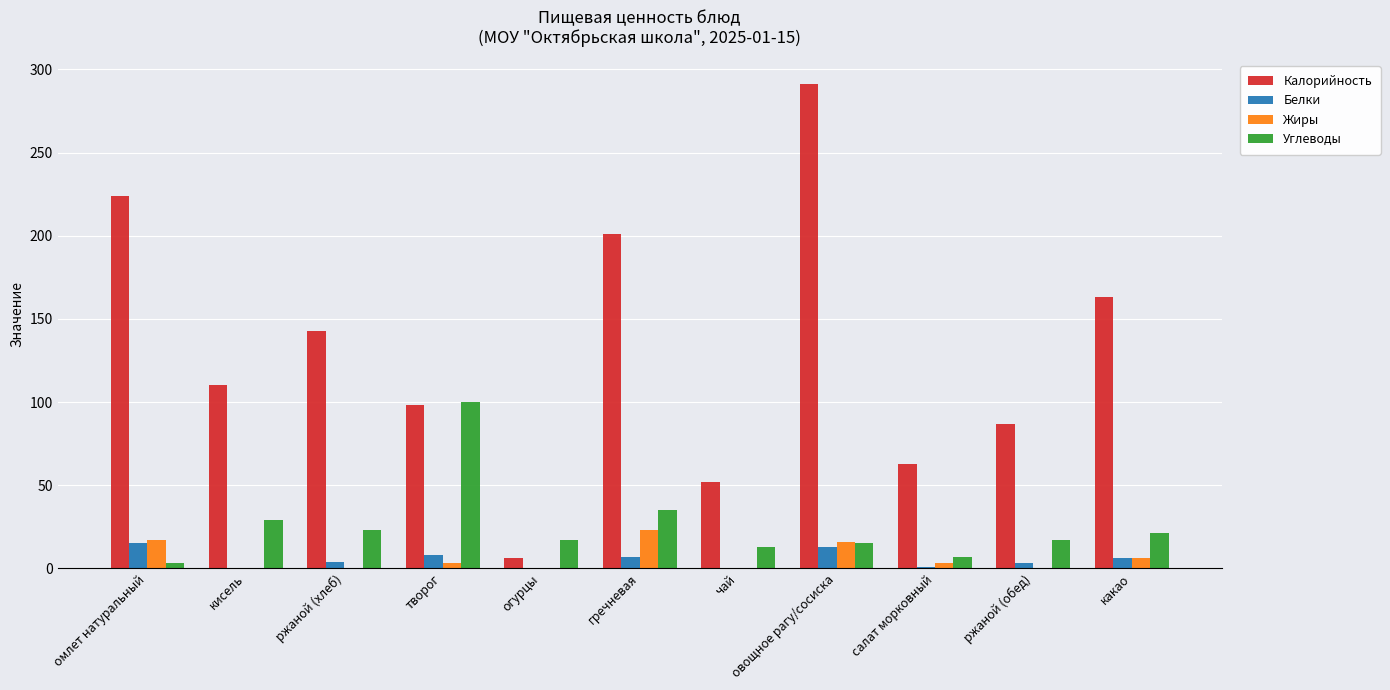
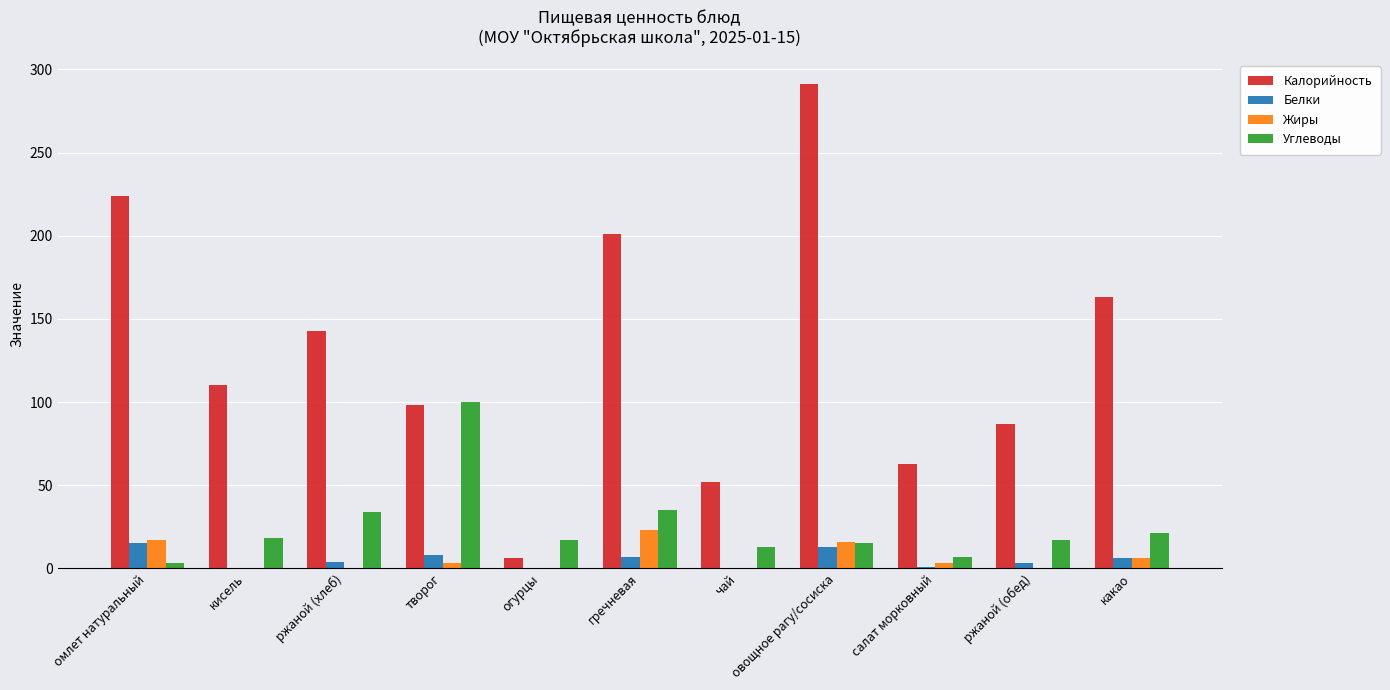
  {
    "Калорийность": {
      "омлет натуральный": 224,
      "кисель": 110,
      "ржаной (хлеб)": 143,
      "творог": 98,
      "огурцы": 6,
      "гречневая": 201,
      "чай": 52,
      "овощное рагу/сосиска": 291,
      "салат морковный": 63,
      "ржаной (обед)": 87,
      "какао": 163
    },
    "Белки": {
      "омлет натуральный": 15,
      "кисель": 0,
      "ржаной (хлеб)": 4,
      "творог": 8,
      "огурцы": 0,
      "гречневая": 7,
      "чай": 0,
      "овощное рагу/сосиска": 13,
      "ржаной (обед)": 3,
      "какао": 6
    },
    "Жиры": {
      "омлет натуральный": 17,
      "кисель": 0,
      "ржаной (хлеб)": 0,
      "творог": 3,
      "огурцы": 0,
      "гречневая": 23,
      "чай": 0,
      "овощное рагу/сосиска": 16,
      "салат морковный": 3,
      "ржаной (обед)": 0,
      "какао": 6
    },
    "Углеводы": {
      "омлет натуральный": 3,
-     "кисель": 29,
-     "ржаной (хлеб)": 23,
+     "кисель": 18,
+     "ржаной (хлеб)": 34,
      "творог": 100,
      "огурцы": 17,
      "гречневая": 35,
      "чай": 13,
      "овощное рагу/сосиска": 15,
      "салат морковный": 7,
      "ржаной (обед)": 17,
      "какао": 21
    }
  }
